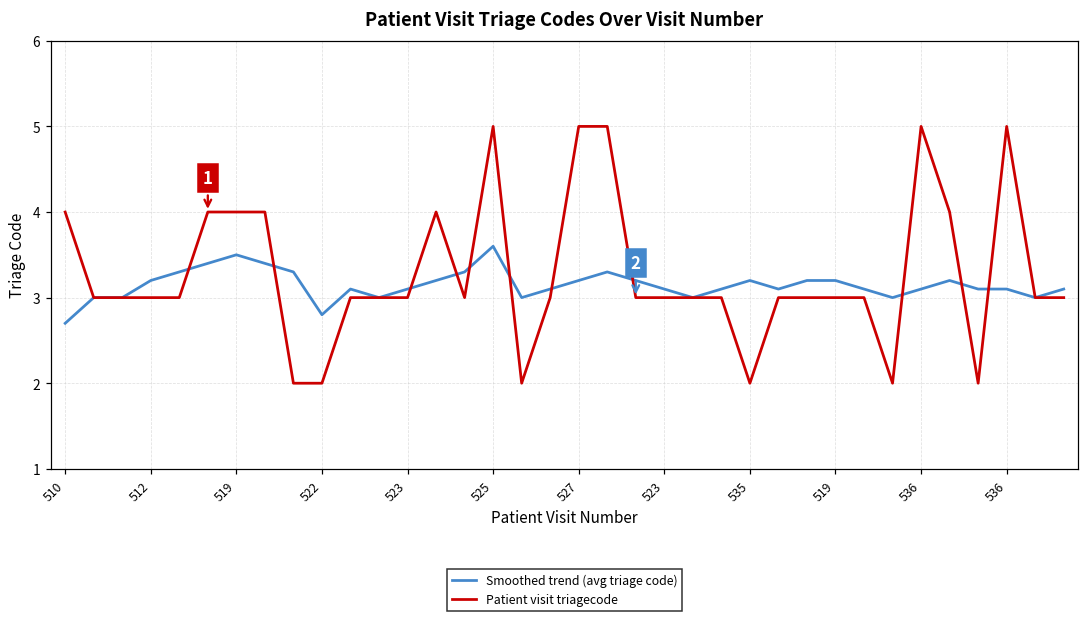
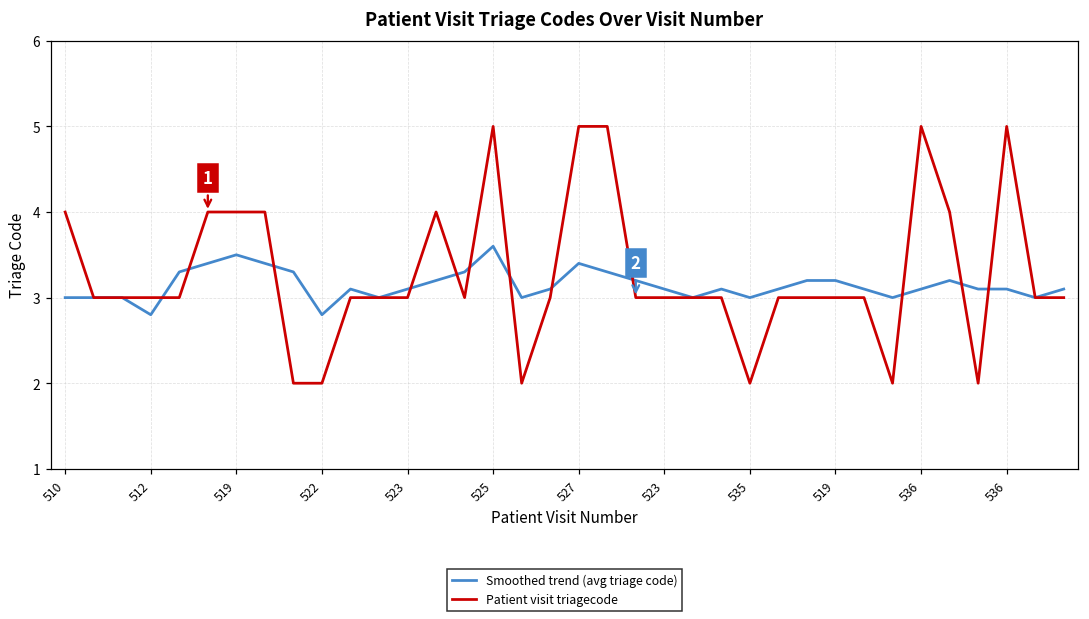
  {
    "Smoothed trend (avg triage code)": {
-     "510": 2.7,
-     "512": 3.2,
+     "510": 3.0,
+     "512": 2.8,
      "522": 2.8,
      "525": 3.6,
-     "527": 3.2,
-     "535": 3.2
+     "527": 3.4,
+     "535": 3.0
    },
    "Patient visit triagecode": {
      "510": 4.0,
      "512": 3.0,
      "522": 2.0,
      "525": 5.0,
      "527": 5.0,
      "535": 2.0
    }
  }
